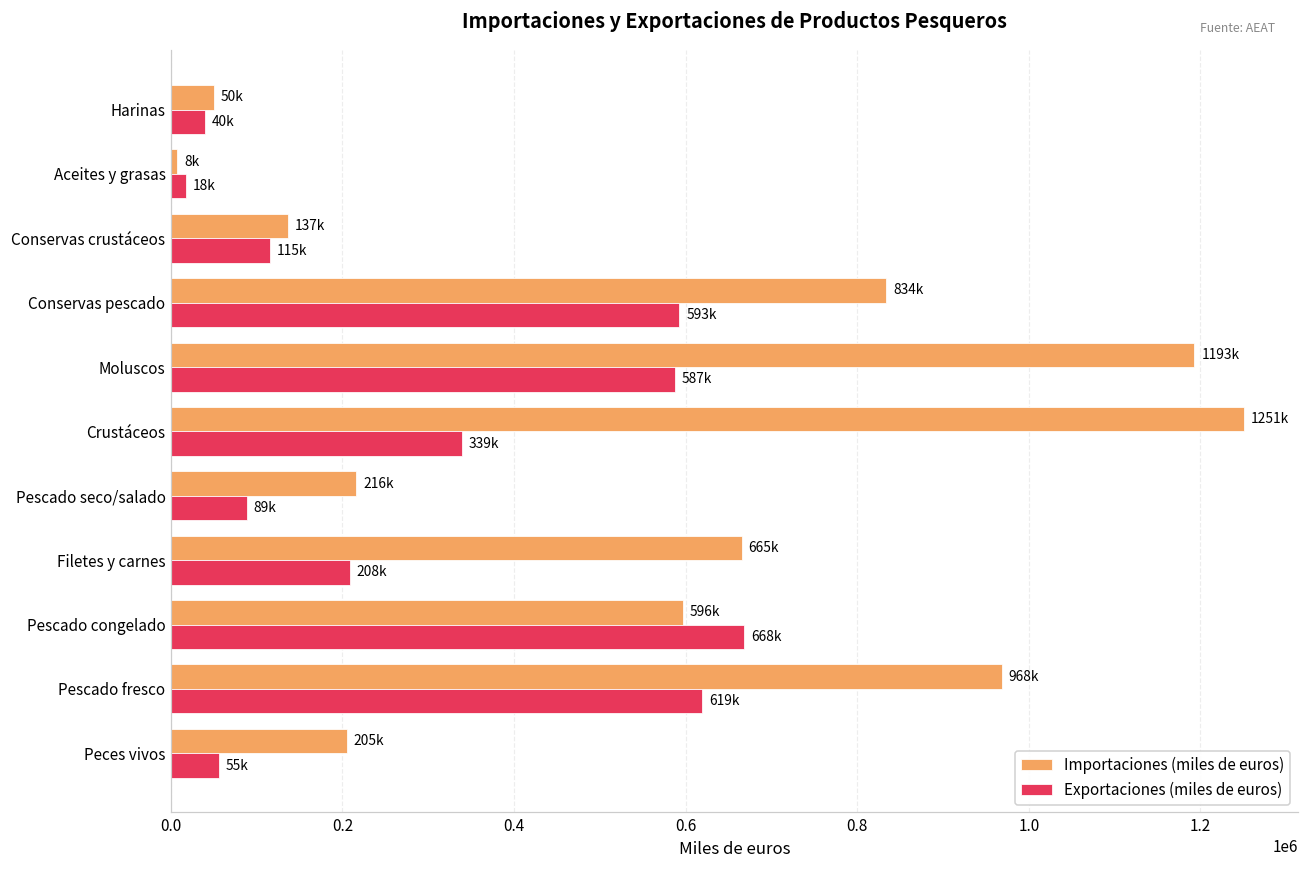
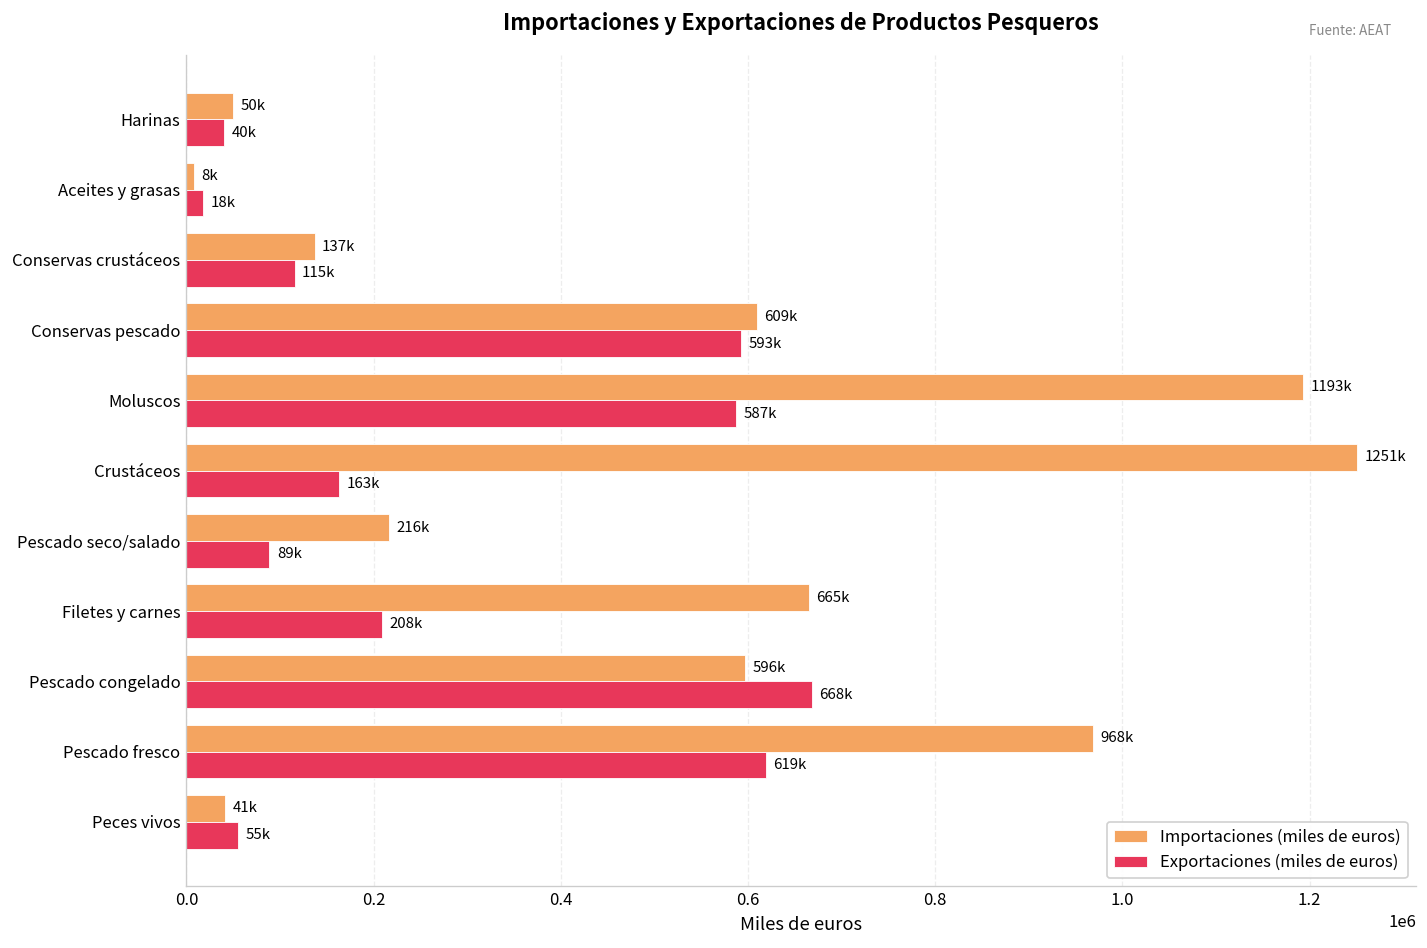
  {
    "Importaciones (miles de euros)": {
      "Harinas": "50k",
      "Aceites y grasas": "8k",
      "Conservas crustáceos": "137k",
-     "Conservas pescado": "834k",
+     "Conservas pescado": "609k",
      "Moluscos": "1193k",
      "Crustáceos": "1251k",
      "Pescado seco/salado": "216k",
      "Filetes y carnes": "665k",
      "Pescado congelado": "596k",
      "Pescado fresco": "968k",
-     "Peces vivos": "205k"
+     "Peces vivos": "41k"
    },
    "Exportaciones (miles de euros)": {
      "Harinas": "40k",
      "Aceites y grasas": "18k",
      "Conservas crustáceos": "115k",
      "Conservas pescado": "593k",
      "Moluscos": "587k",
-     "Crustáceos": "339k",
+     "Crustáceos": "163k",
      "Pescado seco/salado": "89k",
      "Filetes y carnes": "208k",
      "Pescado congelado": "668k",
      "Pescado fresco": "619k",
      "Peces vivos": "55k"
    }
  }
